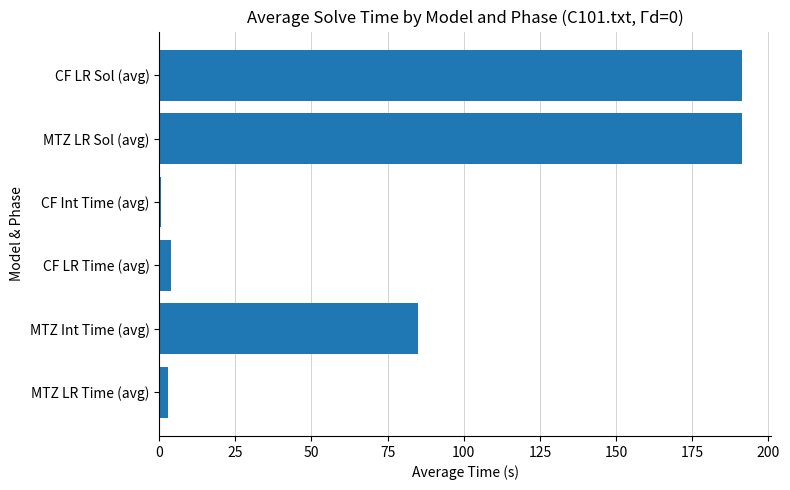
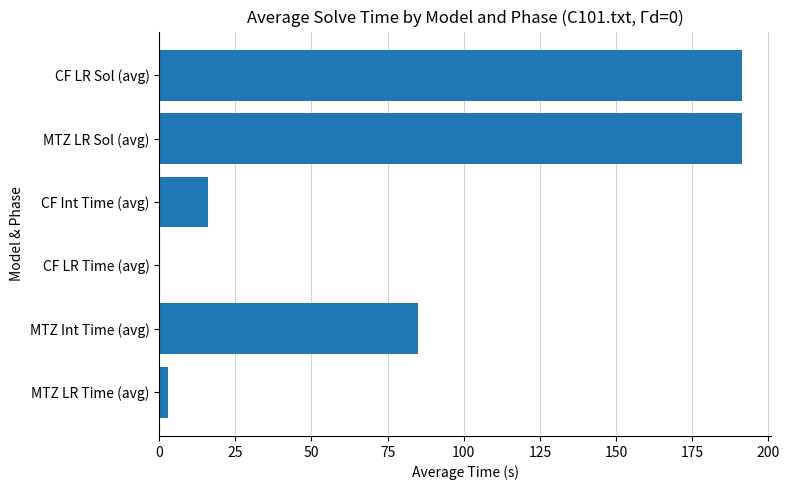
  {
    "CF LR Sol (avg)": 191,
    "MTZ LR Sol (avg)": 191,
-   "CF Int Time (avg)": 1,
-   "CF LR Time (avg)": 4,
+   "CF Int Time (avg)": 16,
+   "CF LR Time (avg)": 0,
    "MTZ Int Time (avg)": 85,
    "MTZ LR Time (avg)": 3
  }
